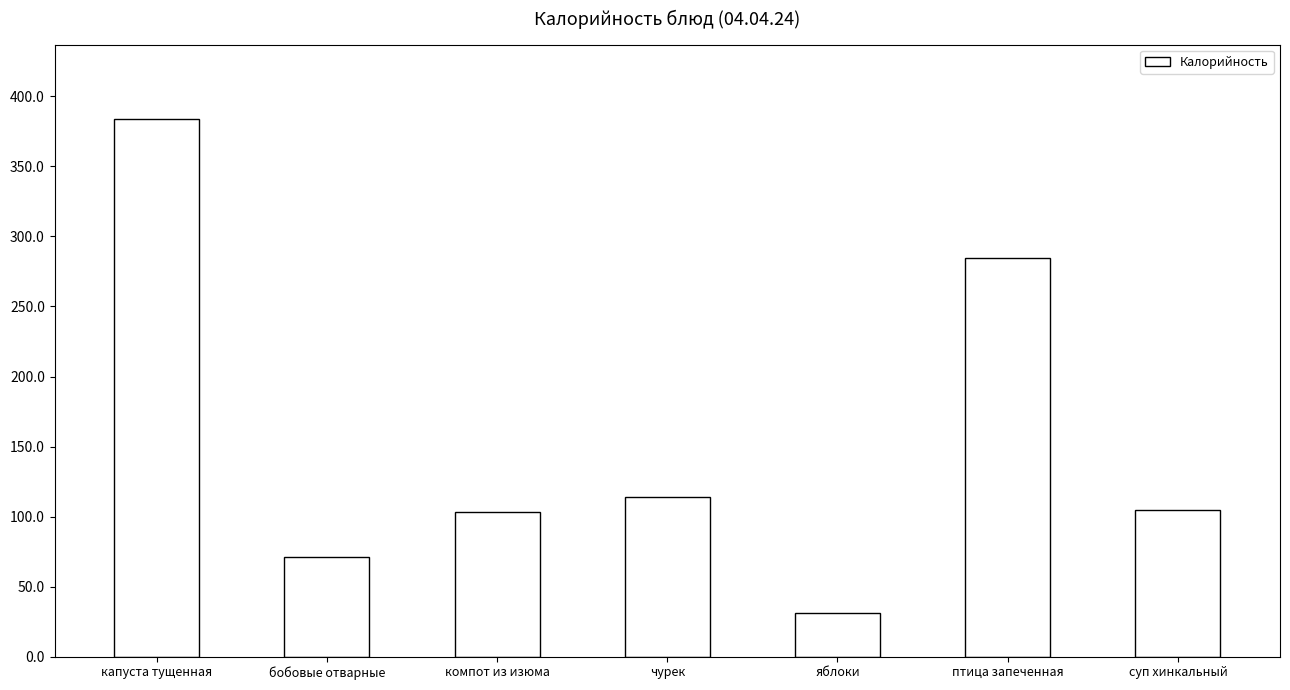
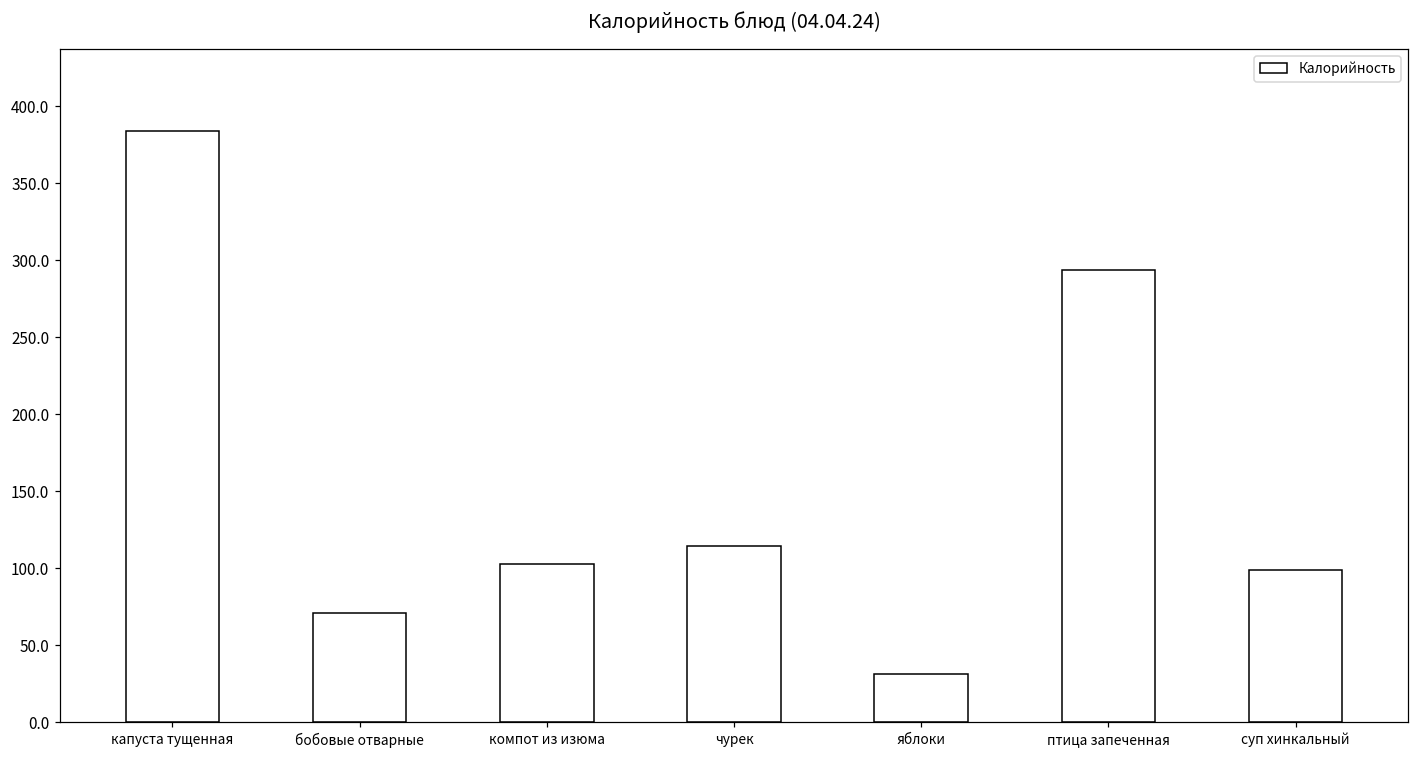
  {
    "капуста тущенная": 384,
    "бобовые отварные": 71,
    "компот из изюма": 103,
    "чурек": 114,
    "яблоки": 31,
-   "птица запеченная": 284,
-   "суп хинкальный": 105
+   "птица запеченная": 294,
+   "суп хинкальный": 99
  }
